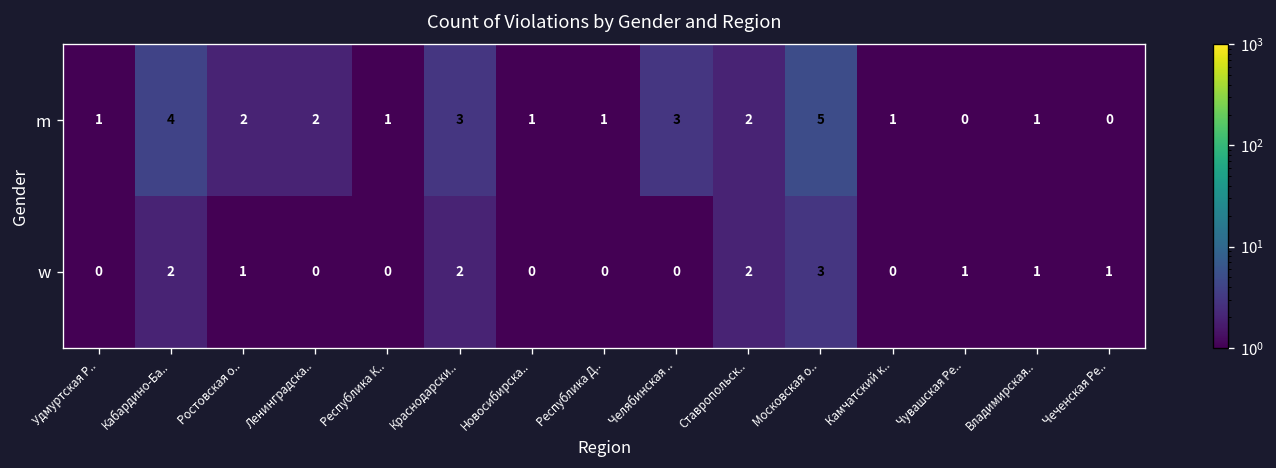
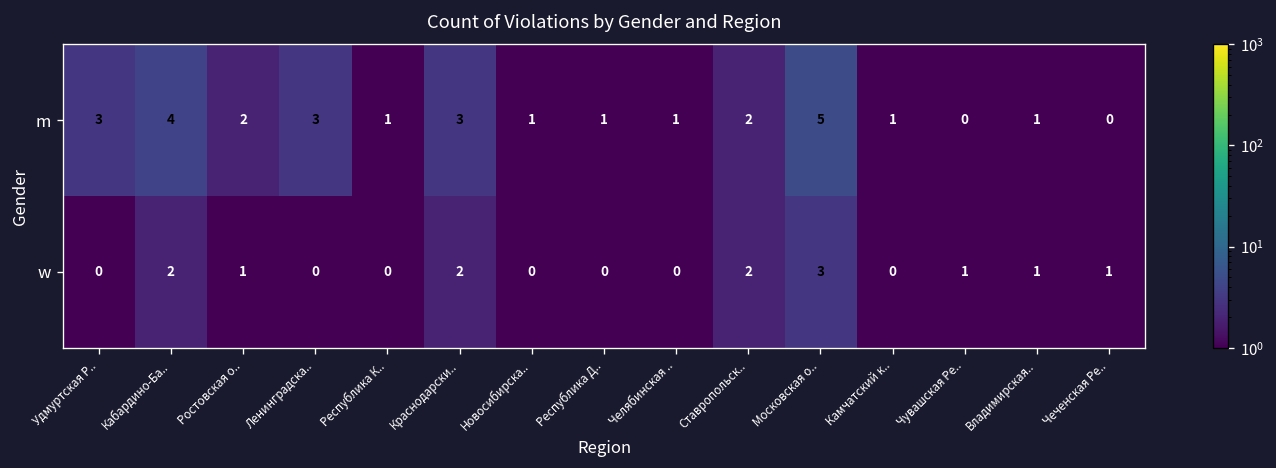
  {
    "m": {
-     "Удмуртская Р..": 1,
+     "Удмуртская Р..": 3,
      "Кабардино-Ба..": 4,
      "Ростовская о..": 2,
-     "Ленинградска..": 2,
+     "Ленинградска..": 3,
      "Республика К..": 1,
      "Краснодарски..": 3,
      "Новосибирска..": 1,
      "Республика Д..": 1,
-     "Челябинская ..": 3,
+     "Челябинская ..": 1,
      "Ставропольск..": 2,
      "Московская о..": 5,
      "Камчатский к..": 1,
      "Чувашская Ре..": 0,
      "Владимирская..": 1,
      "Чеченская Ре..": 0
    },
    "w": {
      "Удмуртская Р..": 0,
      "Кабардино-Ба..": 2,
      "Ростовская о..": 1,
      "Ленинградска..": 0,
      "Республика К..": 0,
      "Краснодарски..": 2,
      "Новосибирска..": 0,
      "Республика Д..": 0,
      "Челябинская ..": 0,
      "Ставропольск..": 2,
      "Московская о..": 3,
      "Камчатский к..": 0,
      "Чувашская Ре..": 1,
      "Владимирская..": 1,
      "Чеченская Ре..": 1
    }
  }
